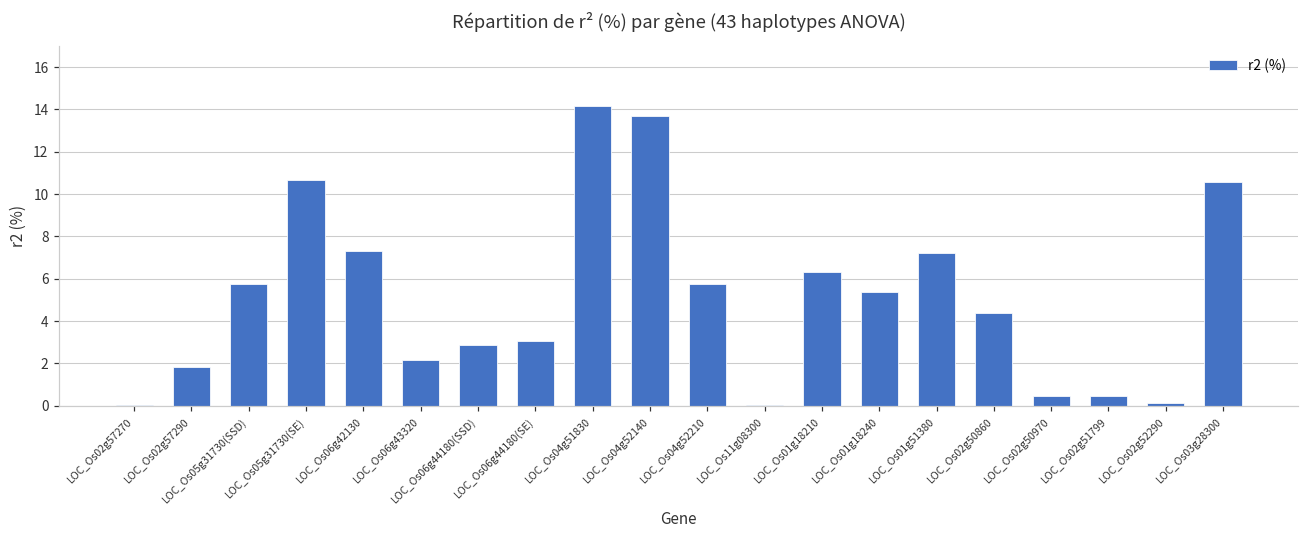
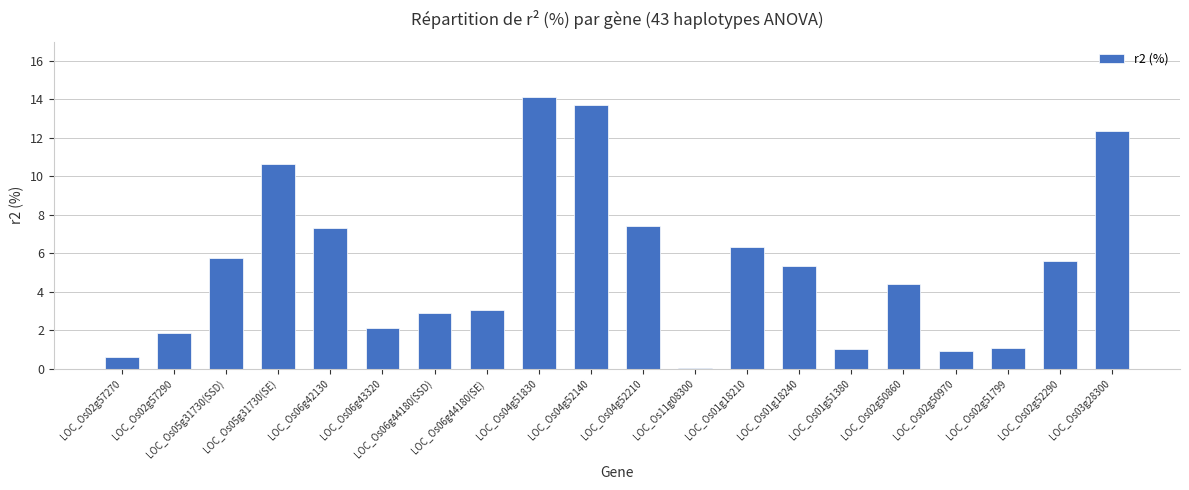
  {
-   "LOC_Os02g57270": 0.0,
+   "LOC_Os02g57270": 0.6,
    "LOC_Os02g57290": 1.9,
    "LOC_Os05g31730(SSD)": 5.7,
    "LOC_Os05g31730(SE)": 10.7,
    "LOC_Os06g42130": 7.3,
    "LOC_Os06g43320": 2.1,
    "LOC_Os06g44180(SSD)": 2.9,
    "LOC_Os06g44180(SE)": 3.1,
    "LOC_Os04g51830": 14.1,
    "LOC_Os04g52140": 13.7,
-   "LOC_Os04g52210": 5.7,
+   "LOC_Os04g52210": 7.4,
    "LOC_Os01g18210": 6.3,
    "LOC_Os01g18240": 5.4,
-   "LOC_Os01g51380": 7.2,
+   "LOC_Os01g51380": 1.0,
    "LOC_Os02g50860": 4.4,
-   "LOC_Os02g50970": 0.4,
-   "LOC_Os02g51799": 0.5,
-   "LOC_Os02g52290": 0.1,
-   "LOC_Os03g28300": 10.6
+   "LOC_Os02g50970": 0.9,
+   "LOC_Os02g51799": 1.1,
+   "LOC_Os02g52290": 5.6,
+   "LOC_Os03g28300": 12.3
  }
